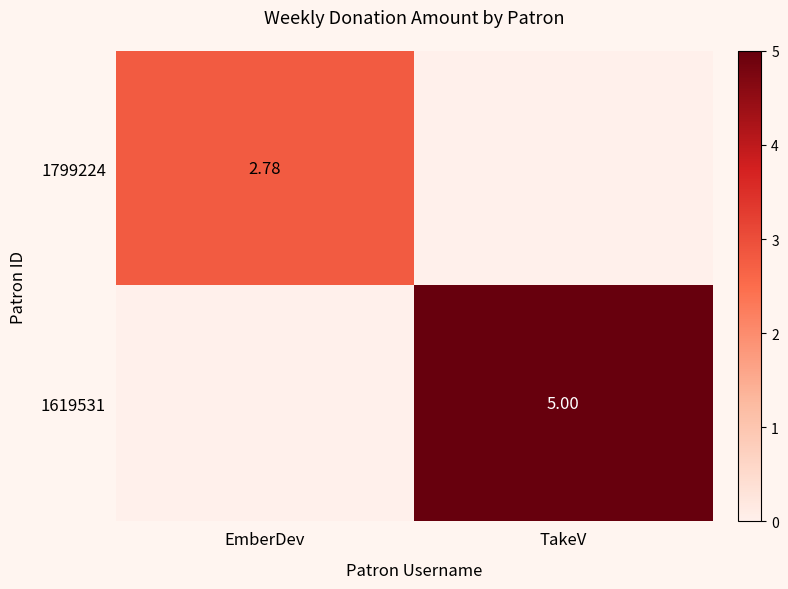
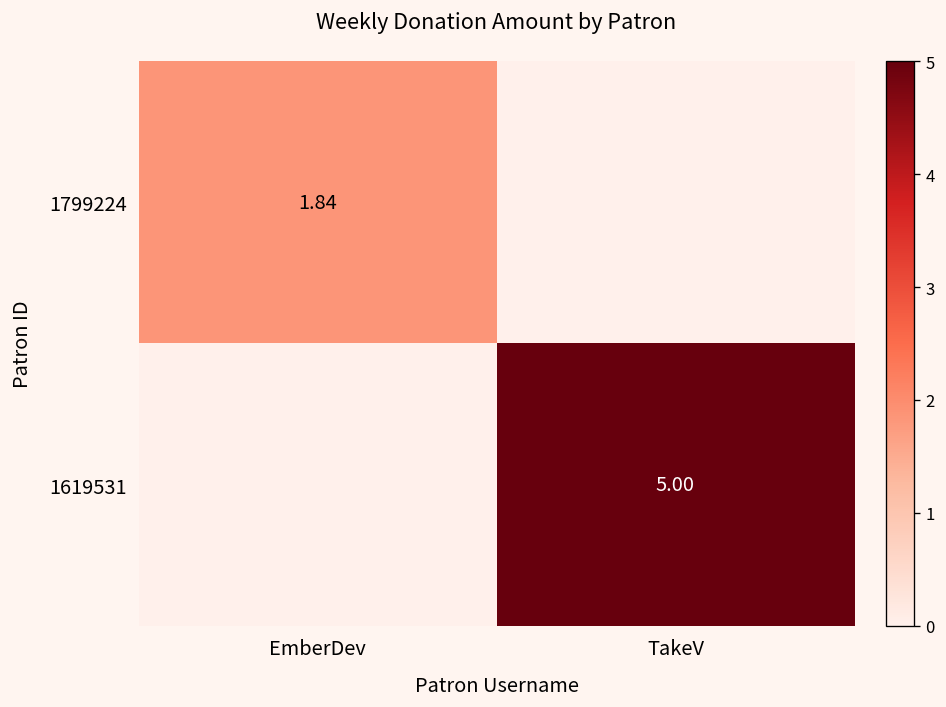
  {
    "1799224": {
-     "EmberDev": 2.78
+     "EmberDev": 1.84
    },
    "1619531": {
      "TakeV": 5.00
    }
  }
